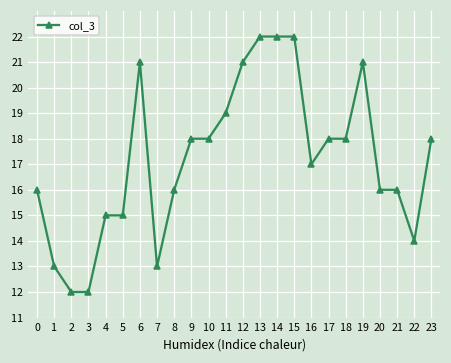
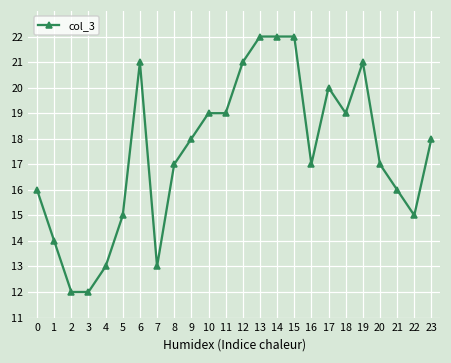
  {
    "0": 16,
-   "1": 13,
+   "1": 14,
    "2": 12,
    "3": 12,
-   "4": 15,
+   "4": 13,
    "5": 15,
    "6": 21,
    "7": 13,
-   "8": 16,
+   "8": 17,
    "9": 18,
-   "10": 18,
+   "10": 19,
    "11": 19,
    "12": 21,
    "13": 22,
    "14": 22,
    "15": 22,
    "16": 17,
-   "17": 18,
-   "18": 18,
+   "17": 20,
+   "18": 19,
    "19": 21,
-   "20": 16,
+   "20": 17,
    "21": 16,
-   "22": 14,
+   "22": 15,
    "23": 18
  }
